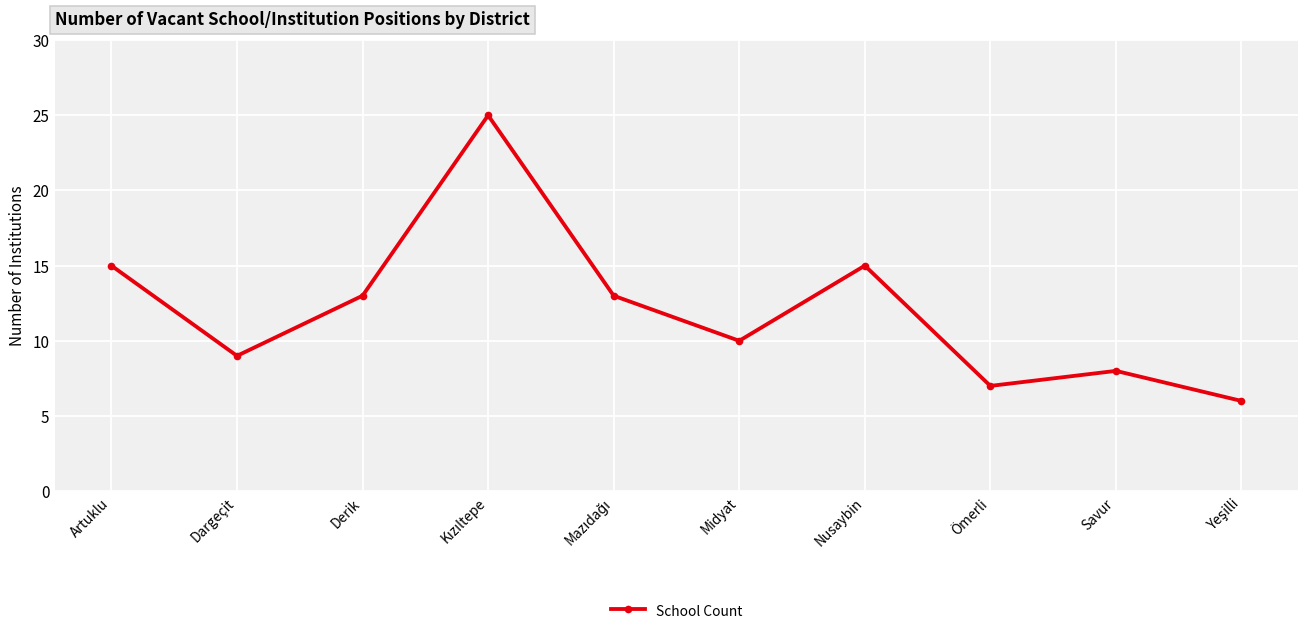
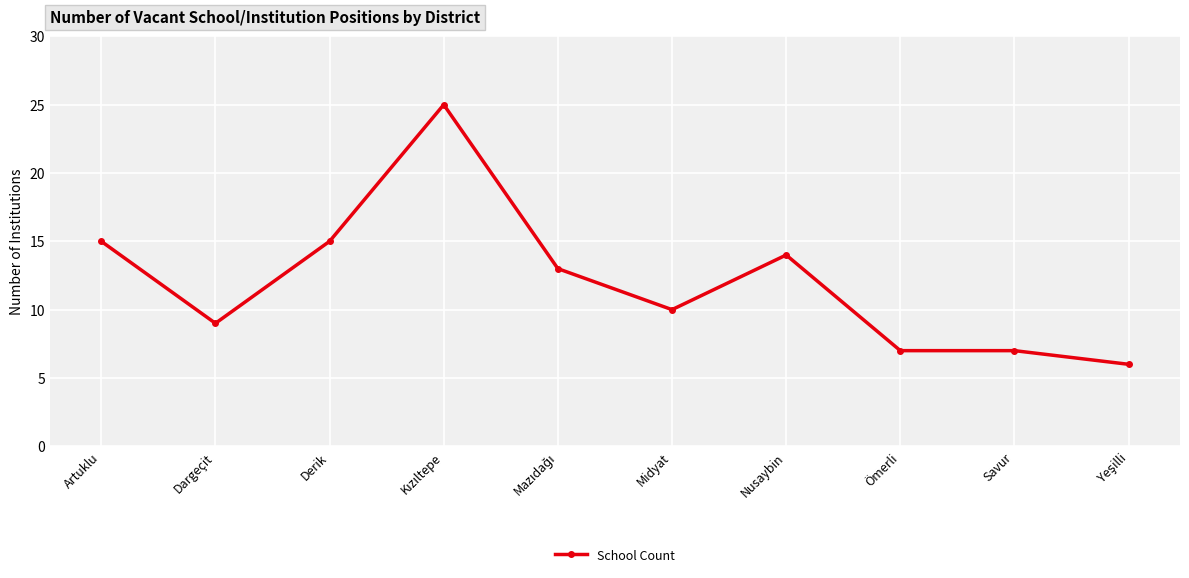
  {
    "Artuklu": 15,
    "Dargeçit": 9,
-   "Derik": 13,
+   "Derik": 15,
    "Kızıltepe": 25,
    "Mazıdağı": 13,
    "Midyat": 10,
-   "Nusaybin": 15,
+   "Nusaybin": 14,
    "Ömerli": 7,
-   "Savur": 8,
+   "Savur": 7,
    "Yeşilli": 6
  }
